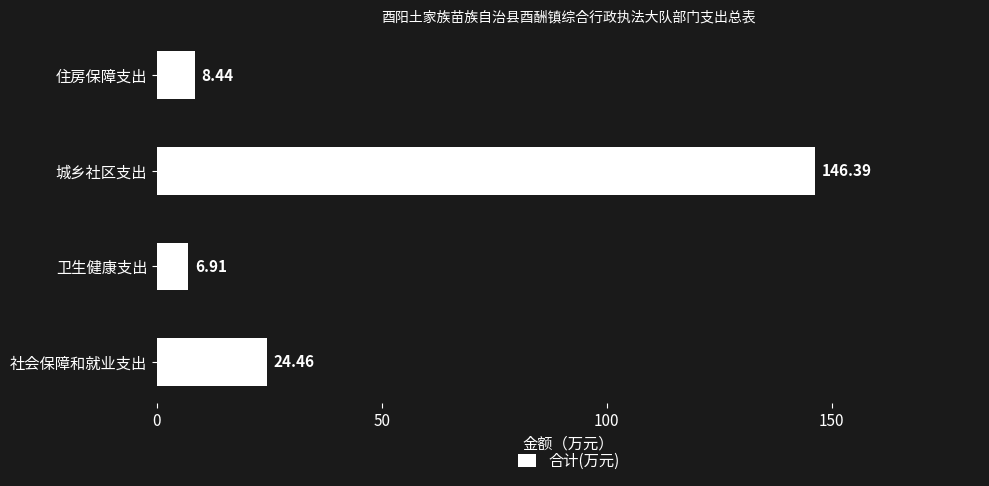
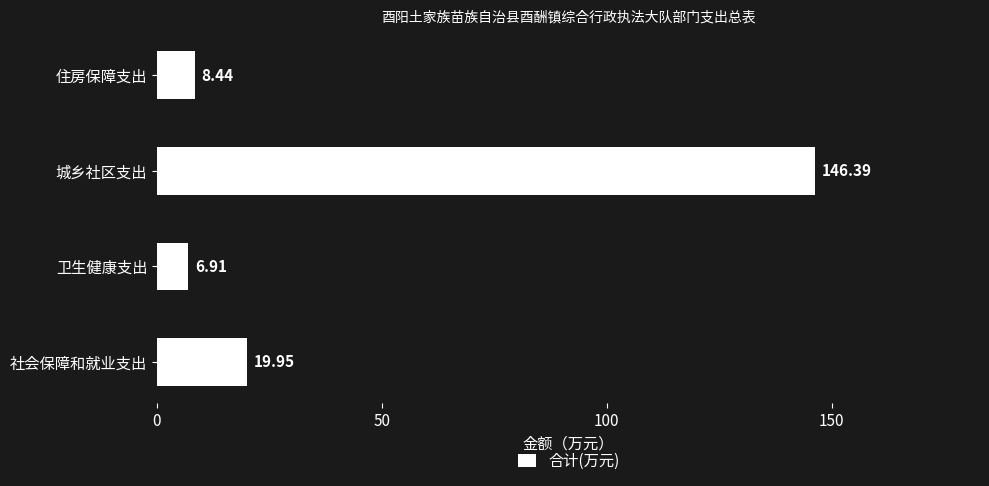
  {
    "住房保障支出": 8.44,
    "城乡社区支出": 146.39,
    "卫生健康支出": 6.91,
-   "社会保障和就业支出": 24.46
+   "社会保障和就业支出": 19.95
  }
